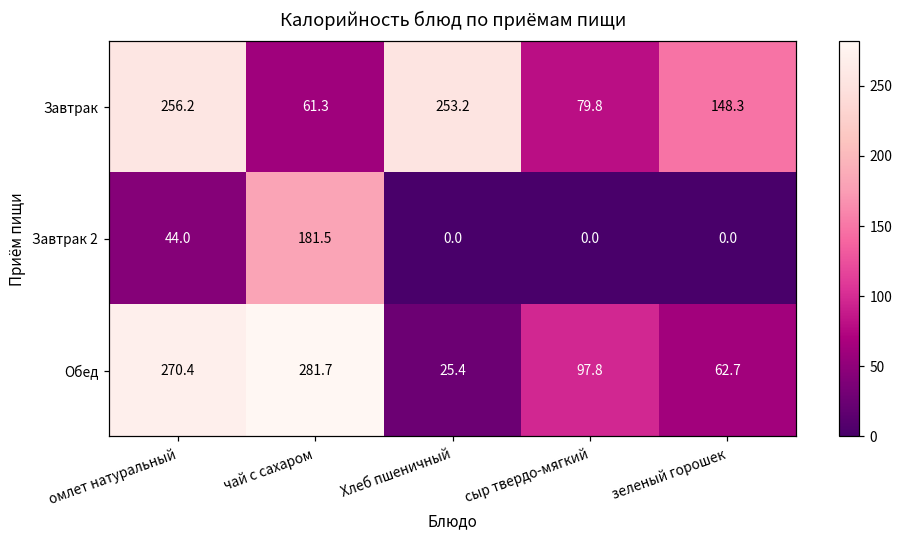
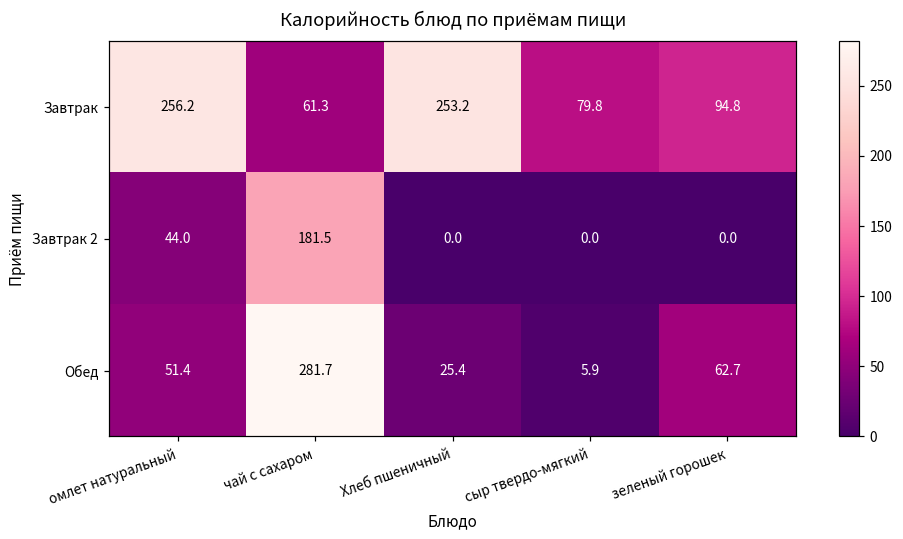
  {
    "Завтрак": {
      "омлет натуральный": 256.2,
      "чай с сахаром": 61.3,
      "Хлеб пшеничный": 253.2,
      "сыр твердо-мягкий": 79.8,
-     "зеленый горошек": 148.3
+     "зеленый горошек": 94.8
    },
    "Завтрак 2": {
      "омлет натуральный": 44.0,
      "чай с сахаром": 181.5,
      "Хлеб пшеничный": 0.0,
      "сыр твердо-мягкий": 0.0,
      "зеленый горошек": 0.0
    },
    "Обед": {
-     "омлет натуральный": 270.4,
+     "омлет натуральный": 51.4,
      "чай с сахаром": 281.7,
      "Хлеб пшеничный": 25.4,
-     "сыр твердо-мягкий": 97.8,
+     "сыр твердо-мягкий": 5.9,
      "зеленый горошек": 62.7
    }
  }
